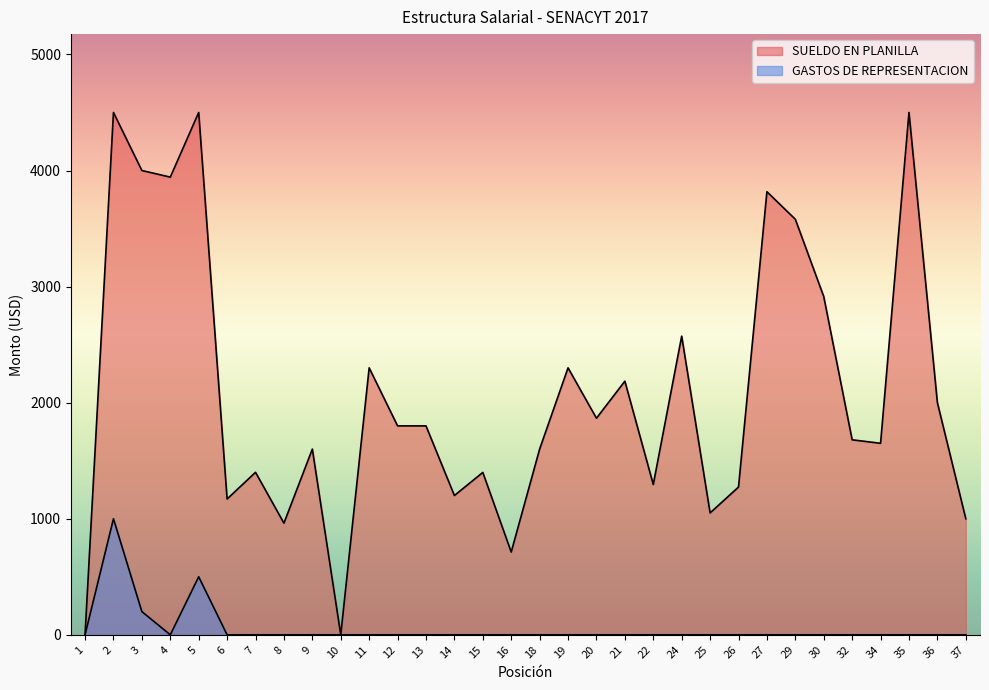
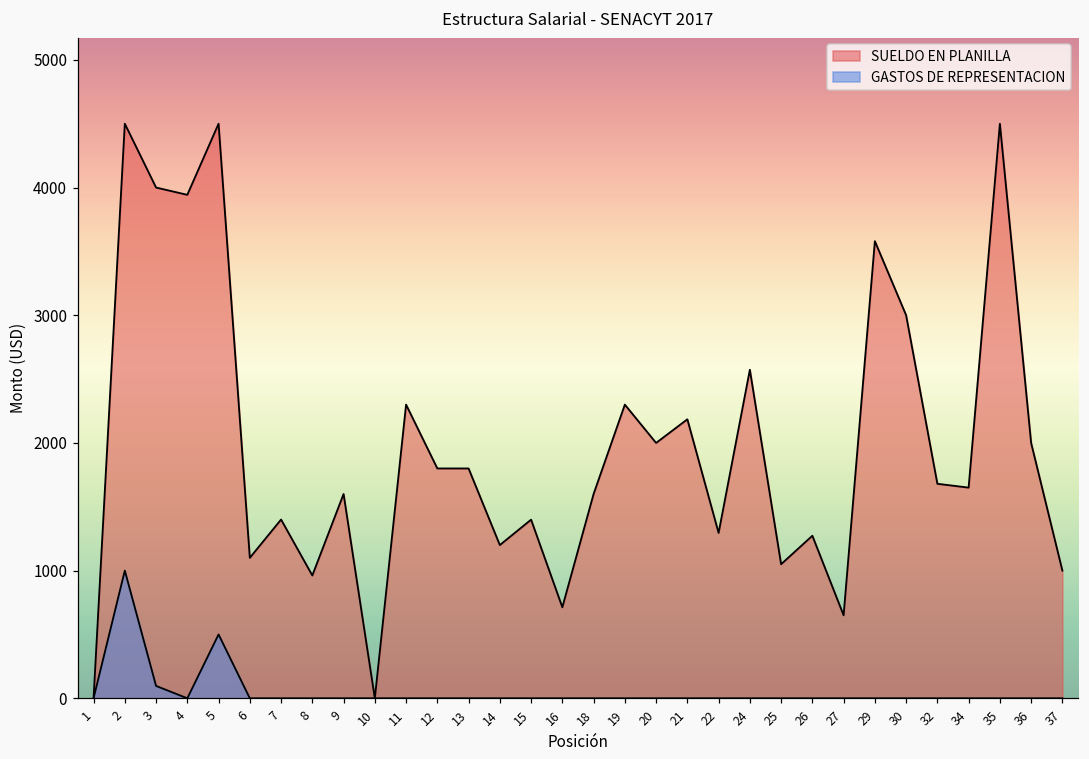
  {
    "SUELDO EN PLANILLA": {
      "2": 4500,
      "3": 4000,
      "4": 3940,
      "5": 4500,
-     "6": 1170,
+     "6": 1100,
      "7": 1400,
      "8": 960,
      "9": 1600,
      "11": 2300,
      "12": 1800,
      "13": 1800,
      "14": 1200,
      "15": 1400,
      "16": 710,
      "18": 1600,
      "19": 2300,
-     "20": 1870,
+     "20": 2000,
      "21": 2190,
      "22": 1300,
      "24": 2570,
      "25": 1050,
      "26": 1270,
-     "27": 3820,
+     "27": 650,
      "29": 3580,
-     "30": 2910,
+     "30": 3000,
      "32": 1680,
      "34": 1650,
      "35": 4500,
      "36": 2000,
      "37": 1000
    },
    "GASTOS DE REPRESENTACION": {
      "2": 1000,
-     "3": 200,
+     "3": 100,
      "4": 0,
      "5": 500,
      "6": 0,
      "7": 0,
      "8": 0,
      "9": 0,
      "11": 0,
      "12": 0,
      "13": 0,
      "14": 0,
      "15": 0,
      "16": 0,
      "18": 0,
      "19": 0,
      "20": 0,
      "21": 0,
      "22": 0,
      "24": 0,
      "25": 0,
      "26": 0,
      "27": 0,
      "29": 0,
      "30": 0,
      "32": 0,
      "34": 0,
      "35": 0,
      "36": 0,
      "37": 0
    }
  }
